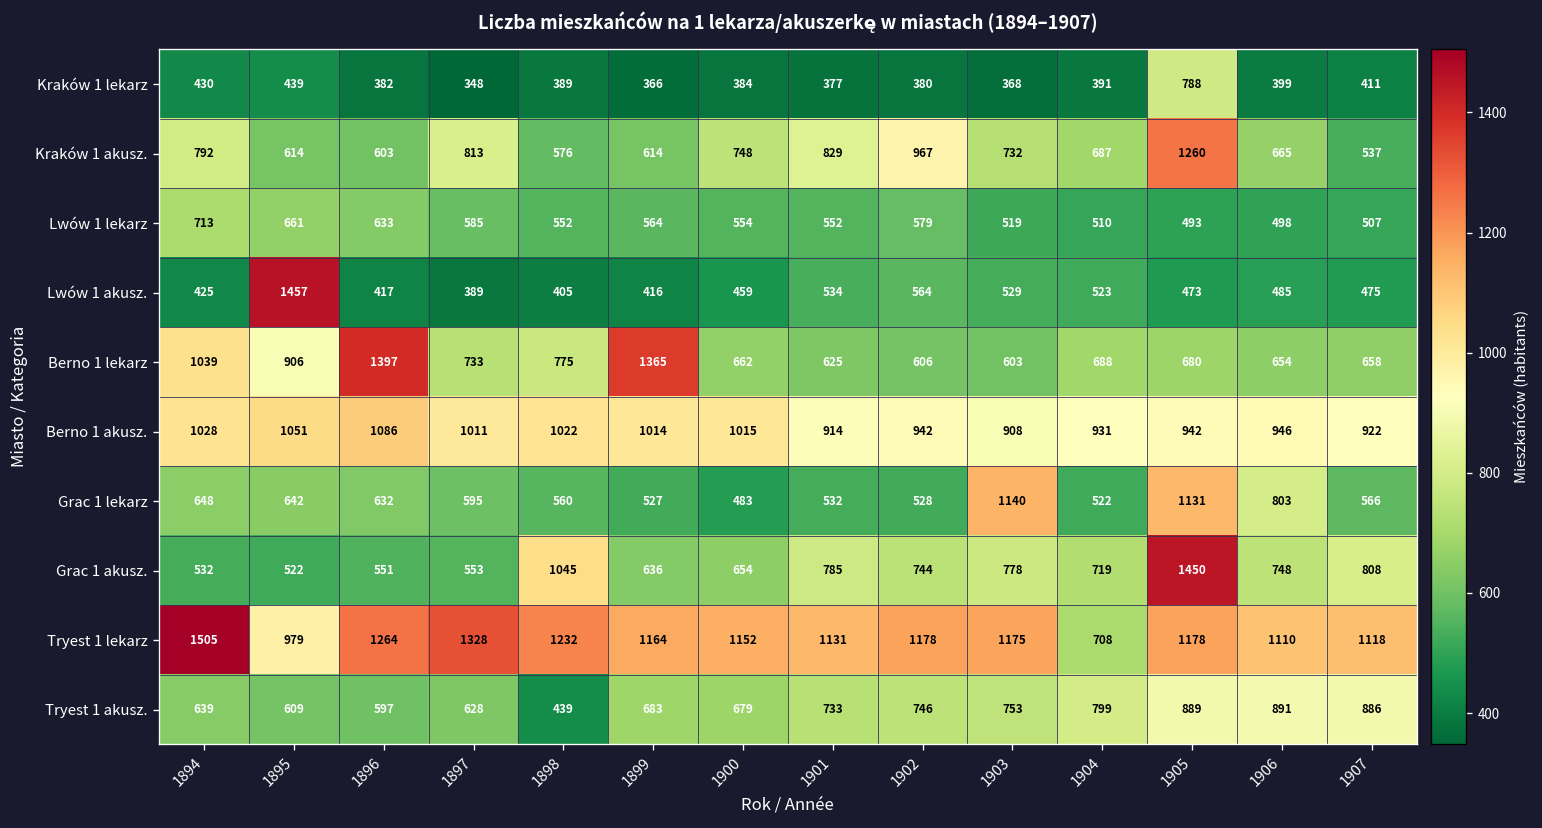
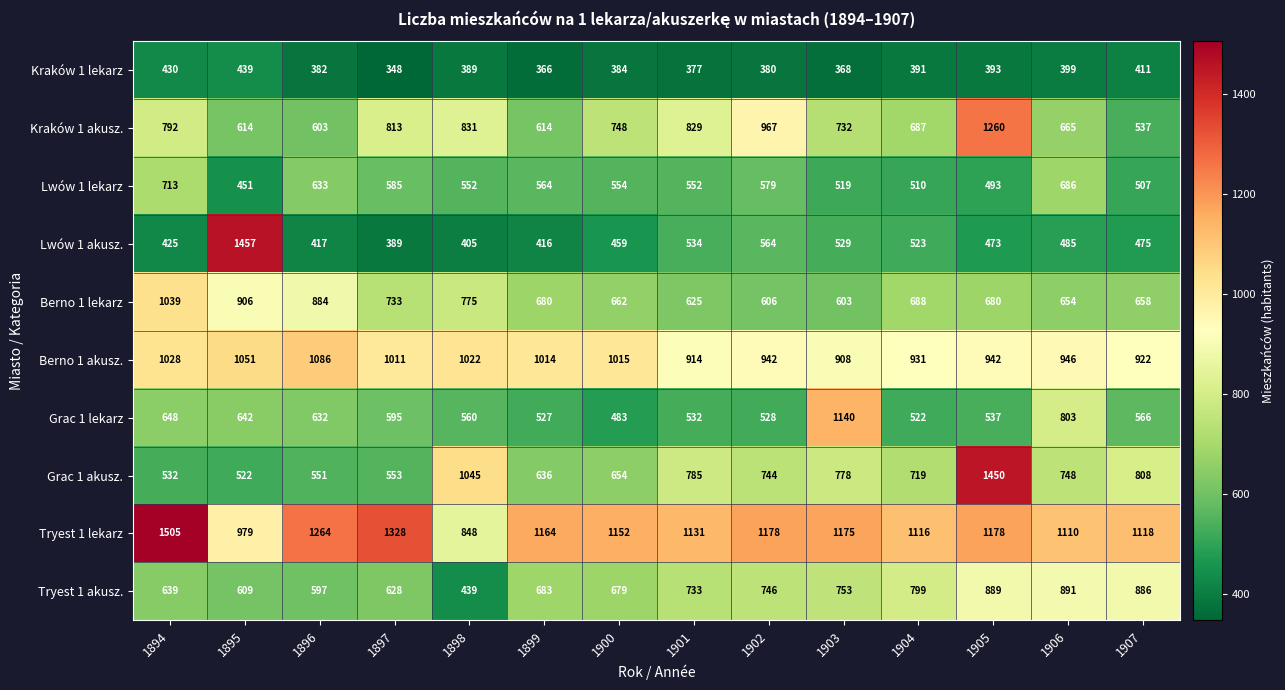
  {
    "Kraków 1 lekarz": {
      "1894": 430,
      "1895": 439,
      "1896": 382,
      "1897": 348,
      "1898": 389,
      "1899": 366,
      "1900": 384,
      "1901": 377,
      "1902": 380,
      "1903": 368,
      "1904": 391,
-     "1905": 788,
+     "1905": 393,
      "1906": 399,
      "1907": 411
    },
    "Kraków 1 akusz.": {
      "1894": 792,
      "1895": 614,
      "1896": 603,
      "1897": 813,
-     "1898": 576,
+     "1898": 831,
      "1899": 614,
      "1900": 748,
      "1901": 829,
      "1902": 967,
      "1903": 732,
      "1904": 687,
      "1905": 1260,
      "1906": 665,
      "1907": 537
    },
    "Lwów 1 lekarz": {
      "1894": 713,
-     "1895": 661,
+     "1895": 451,
      "1896": 633,
      "1897": 585,
      "1898": 552,
      "1899": 564,
      "1900": 554,
      "1901": 552,
      "1902": 579,
      "1903": 519,
      "1904": 510,
      "1905": 493,
-     "1906": 498,
+     "1906": 686,
      "1907": 507
    },
    "Lwów 1 akusz.": {
      "1894": 425,
      "1895": 1457,
      "1896": 417,
      "1897": 389,
      "1898": 405,
      "1899": 416,
      "1900": 459,
      "1901": 534,
      "1902": 564,
      "1903": 529,
      "1904": 523,
      "1905": 473,
      "1906": 485,
      "1907": 475
    },
    "Berno 1 lekarz": {
      "1894": 1039,
      "1895": 906,
-     "1896": 1397,
+     "1896": 884,
      "1897": 733,
      "1898": 775,
-     "1899": 1365,
+     "1899": 680,
      "1900": 662,
      "1901": 625,
      "1902": 606,
      "1903": 603,
      "1904": 688,
      "1905": 680,
      "1906": 654,
      "1907": 658
    },
    "Berno 1 akusz.": {
      "1894": 1028,
      "1895": 1051,
      "1896": 1086,
      "1897": 1011,
      "1898": 1022,
      "1899": 1014,
      "1900": 1015,
      "1901": 914,
      "1902": 942,
      "1903": 908,
      "1904": 931,
      "1905": 942,
      "1906": 946,
      "1907": 922
    },
    "Grac 1 lekarz": {
      "1894": 648,
      "1895": 642,
      "1896": 632,
      "1897": 595,
      "1898": 560,
      "1899": 527,
      "1900": 483,
      "1901": 532,
      "1902": 528,
      "1903": 1140,
      "1904": 522,
-     "1905": 1131,
+     "1905": 537,
      "1906": 803,
      "1907": 566
    },
    "Grac 1 akusz.": {
      "1894": 532,
      "1895": 522,
      "1896": 551,
      "1897": 553,
      "1898": 1045,
      "1899": 636,
      "1900": 654,
      "1901": 785,
      "1902": 744,
      "1903": 778,
      "1904": 719,
      "1905": 1450,
      "1906": 748,
      "1907": 808
    },
    "Tryest 1 lekarz": {
      "1894": 1505,
      "1895": 979,
      "1896": 1264,
      "1897": 1328,
-     "1898": 1232,
+     "1898": 848,
      "1899": 1164,
      "1900": 1152,
      "1901": 1131,
      "1902": 1178,
      "1903": 1175,
-     "1904": 708,
+     "1904": 1116,
      "1905": 1178,
      "1906": 1110,
      "1907": 1118
    },
    "Tryest 1 akusz.": {
      "1894": 639,
      "1895": 609,
      "1896": 597,
      "1897": 628,
      "1898": 439,
      "1899": 683,
      "1900": 679,
      "1901": 733,
      "1902": 746,
      "1903": 753,
      "1904": 799,
      "1905": 889,
      "1906": 891,
      "1907": 886
    }
  }
